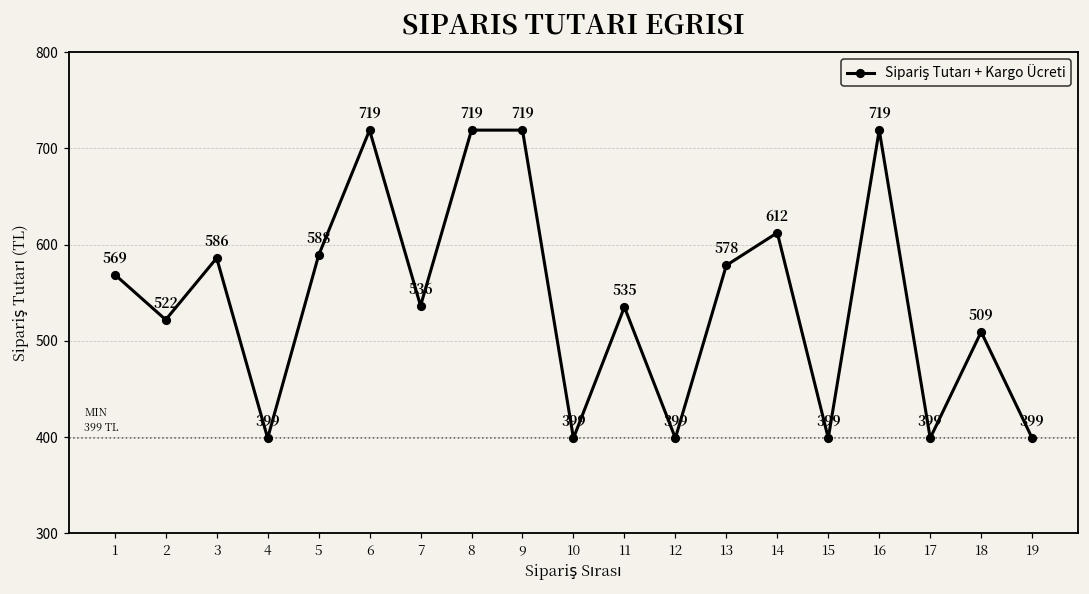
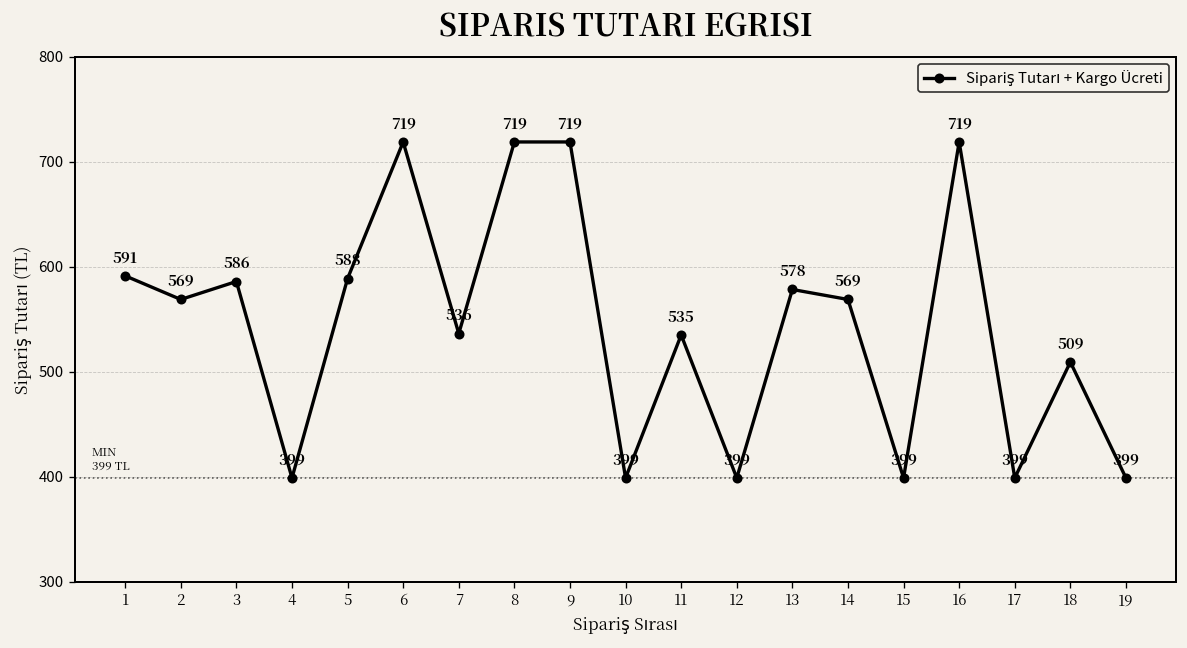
  {
-   "1": 569,
-   "2": 522,
+   "1": 591,
+   "2": 569,
    "3": 586,
    "4": 399,
    "6": 719,
    "7": 536,
    "8": 719,
    "9": 719,
    "10": 399,
    "11": 535,
    "12": 399,
    "13": 578,
-   "14": 612,
+   "14": 569,
    "15": 399,
    "16": 719,
    "17": 399,
    "18": 509,
    "19": 399
  }
